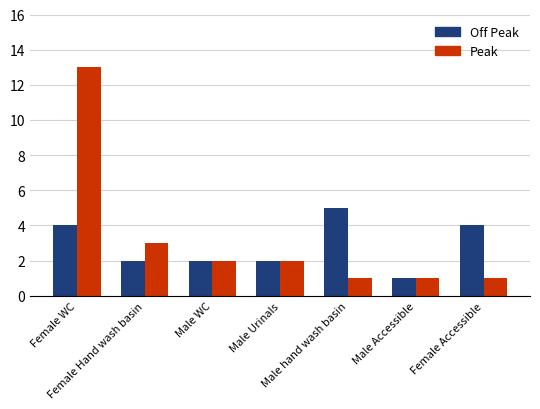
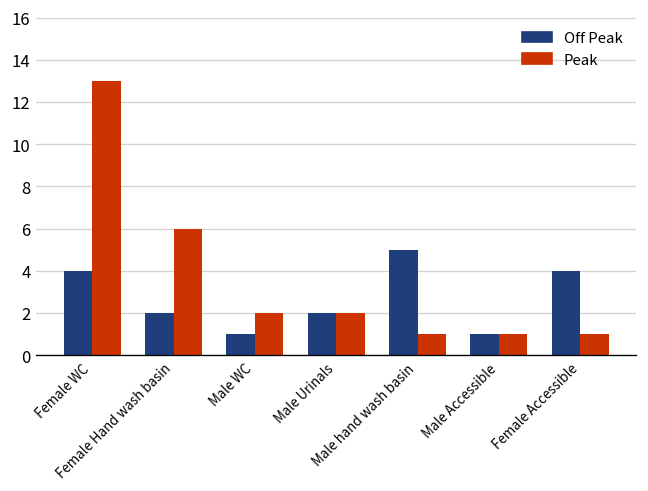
  {
    "Off Peak": {
      "Female WC": 4,
      "Female Hand wash basin": 2,
-     "Male WC": 2,
+     "Male WC": 1,
      "Male Urinals": 2,
      "Male hand wash basin": 5,
      "Male Accessible": 1,
      "Female Accessible": 4
    },
    "Peak": {
      "Female WC": 13,
-     "Female Hand wash basin": 3,
+     "Female Hand wash basin": 6,
      "Male WC": 2,
      "Male Urinals": 2,
      "Male hand wash basin": 1,
      "Male Accessible": 1,
      "Female Accessible": 1
    }
  }
